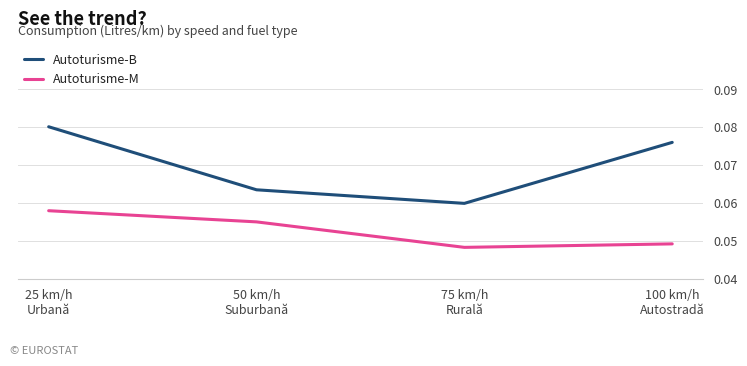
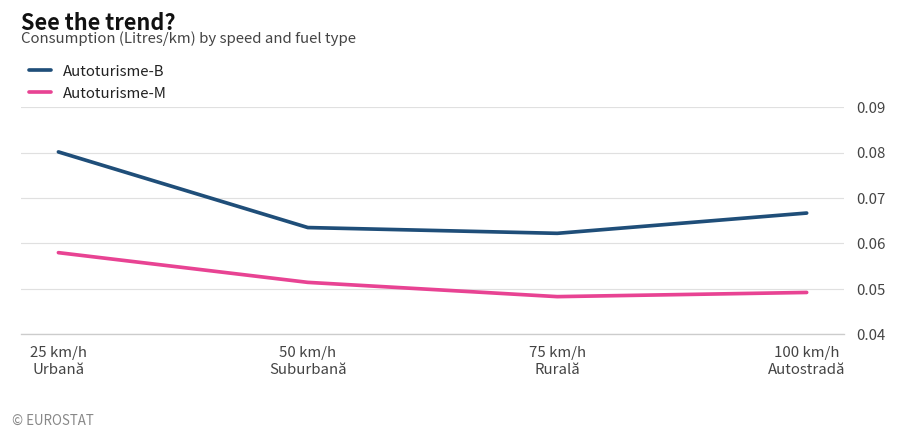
  {
    "Autoturisme-B": {
      "25 km/h Urbană": 0.080,
      "50 km/h Suburbană": 0.063,
-     "75 km/h Rurală": 0.060,
-     "100 km/h Autostradă": 0.076
+     "75 km/h Rurală": 0.062,
+     "100 km/h Autostradă": 0.067
    },
    "Autoturisme-M": {
      "25 km/h Urbană": 0.058,
-     "50 km/h Suburbană": 0.055,
+     "50 km/h Suburbană": 0.051,
      "75 km/h Rurală": 0.048,
      "100 km/h Autostradă": 0.049
    }
  }
